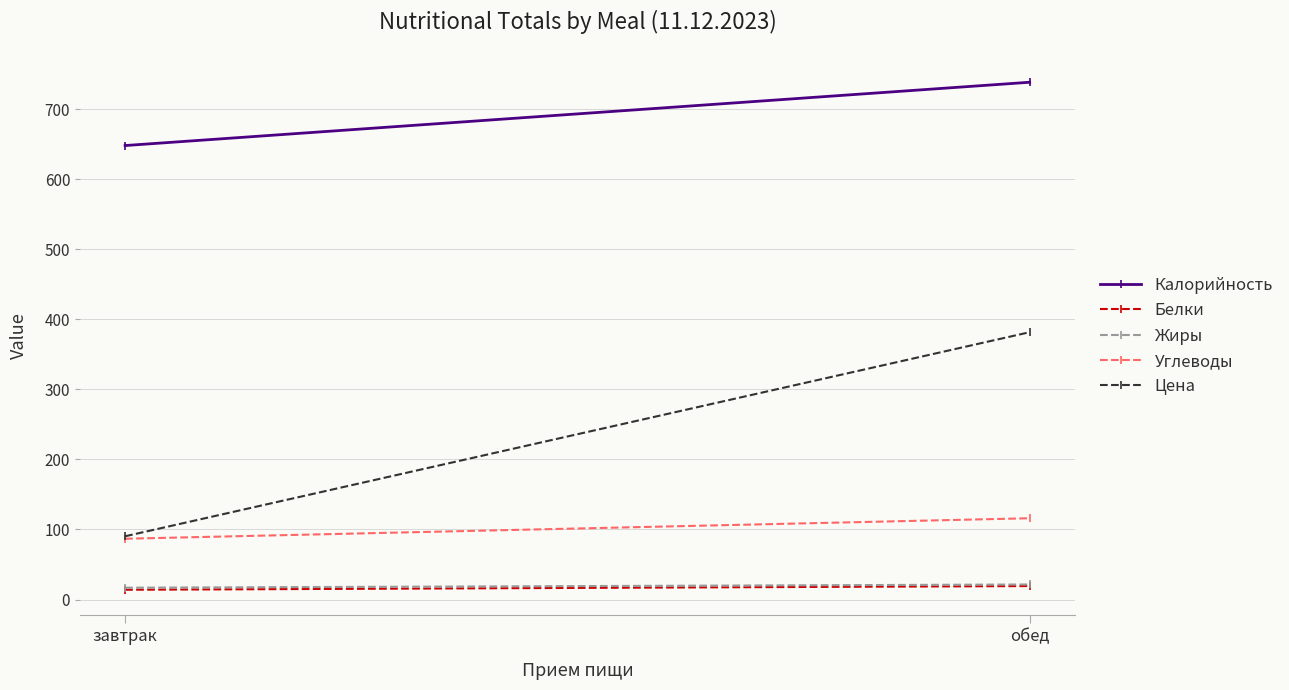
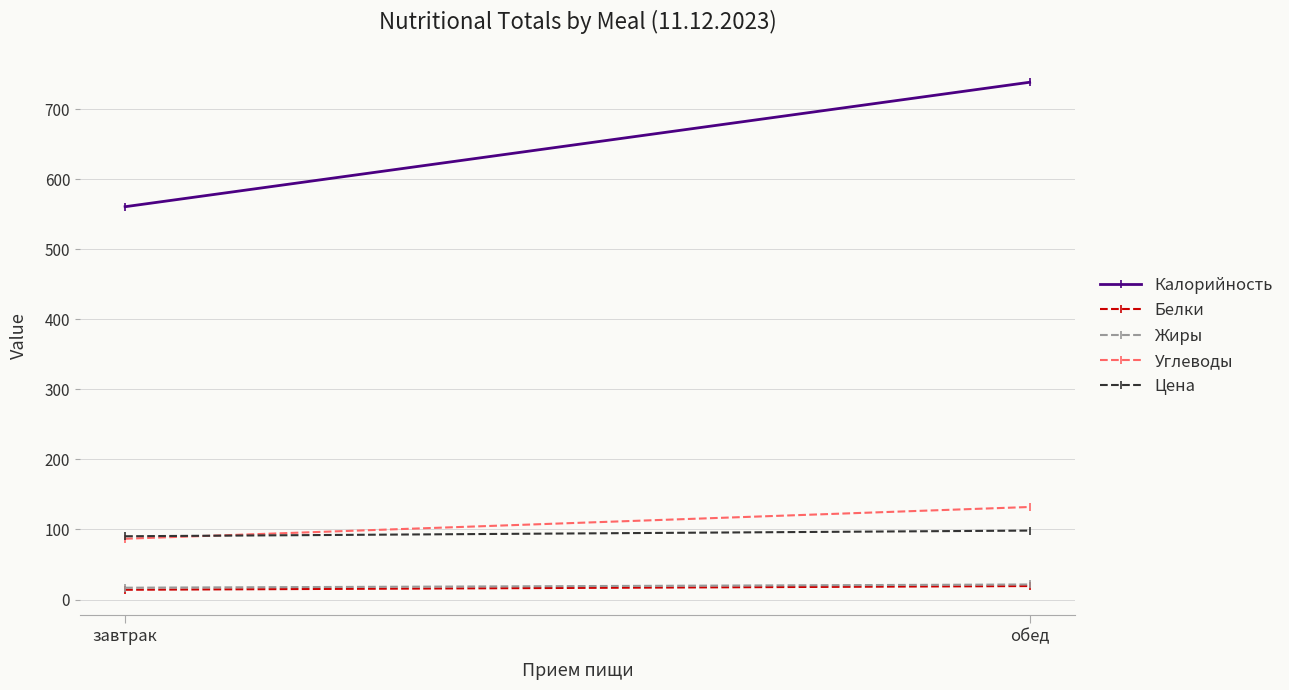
  {
    "Калорийность": {
-     "завтрак": 650,
+     "завтрак": 560,
      "обед": 740
    },
    "Углеводы": {
-     "обед": 120
+     "обед": 130
    },
    "Цена": {
-     "обед": 380
+     "обед": 100
    }
  }
